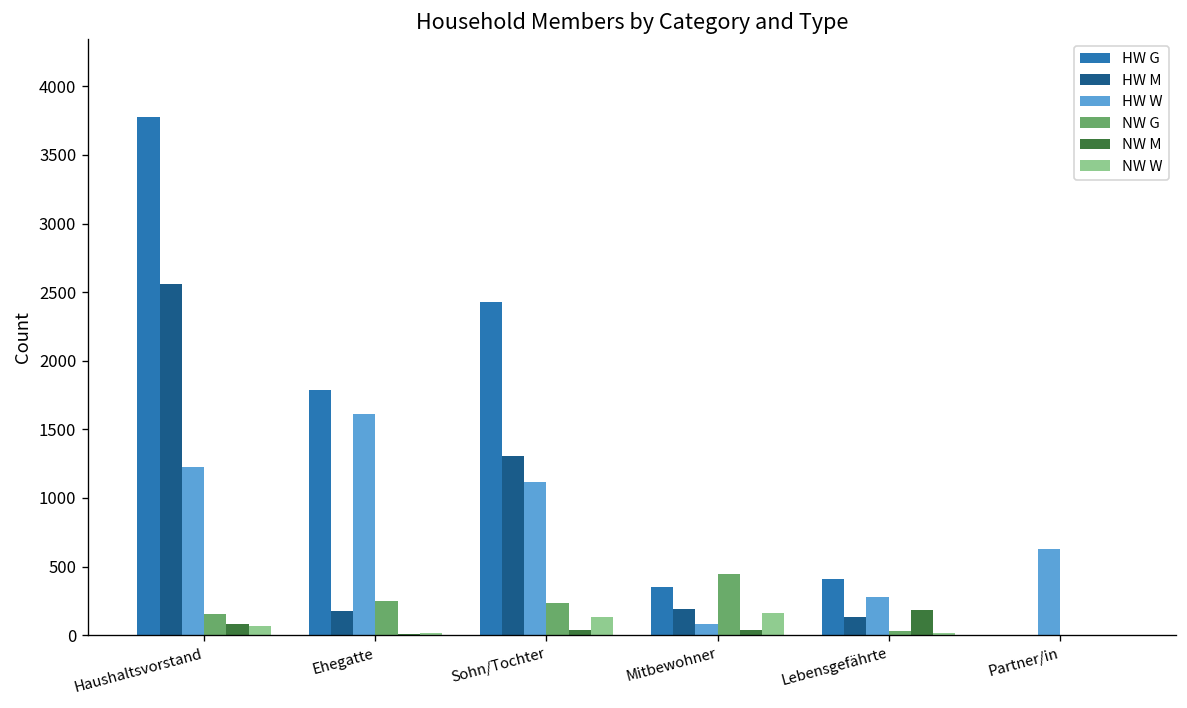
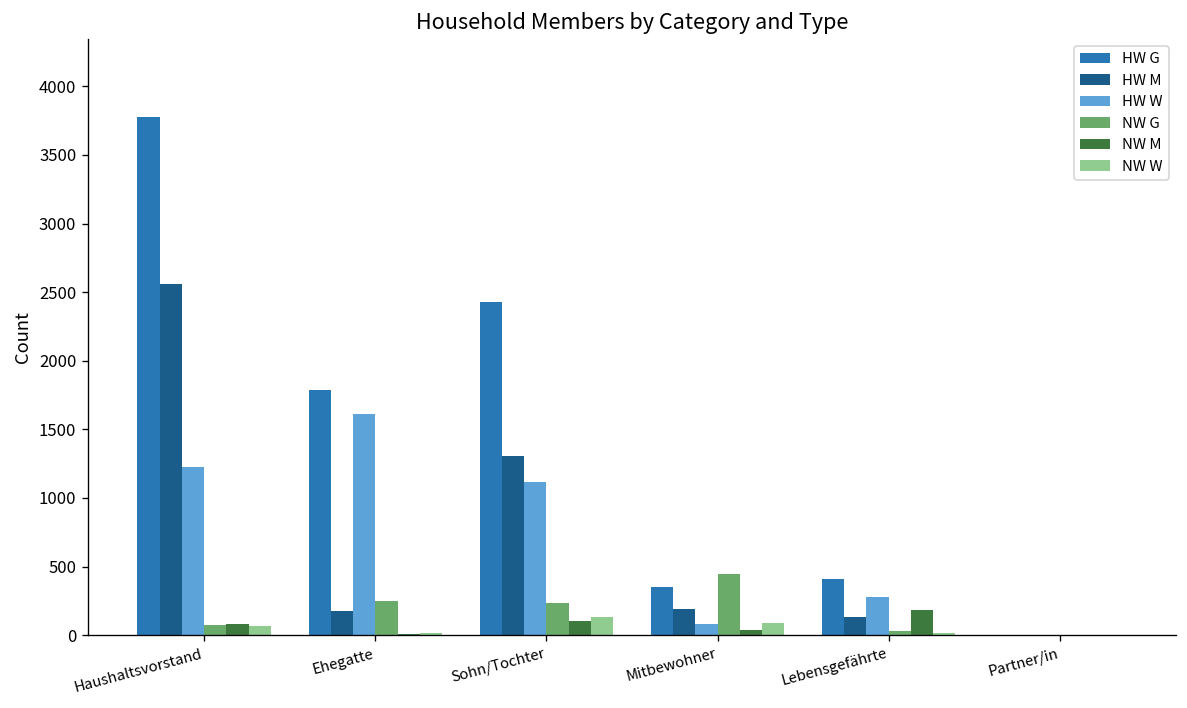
  {
    "HW W": {
      "Haushaltsvorstand": 1220,
      "Ehegatte": 1610,
      "Sohn/Tochter": 1120,
      "Mitbewohner": 80,
      "Lebensgefährte": 280,
-     "Partner/in": 630
+     "Partner/in": 0
    },
    "NW G": {
-     "Haushaltsvorstand": 150,
+     "Haushaltsvorstand": 70,
      "Ehegatte": 250,
      "Sohn/Tochter": 240,
      "Mitbewohner": 450,
      "Lebensgefährte": 30,
      "Partner/in": 0
    },
    "NW M": {
      "Haushaltsvorstand": 80,
-     "Sohn/Tochter": 40,
+     "Sohn/Tochter": 110,
      "Mitbewohner": 30,
      "Lebensgefährte": 180,
      "Partner/in": 0
    },
    "NW W": {
      "Haushaltsvorstand": 70,
      "Sohn/Tochter": 130,
-     "Mitbewohner": 160,
+     "Mitbewohner": 90,
      "Partner/in": 0
    }
  }
